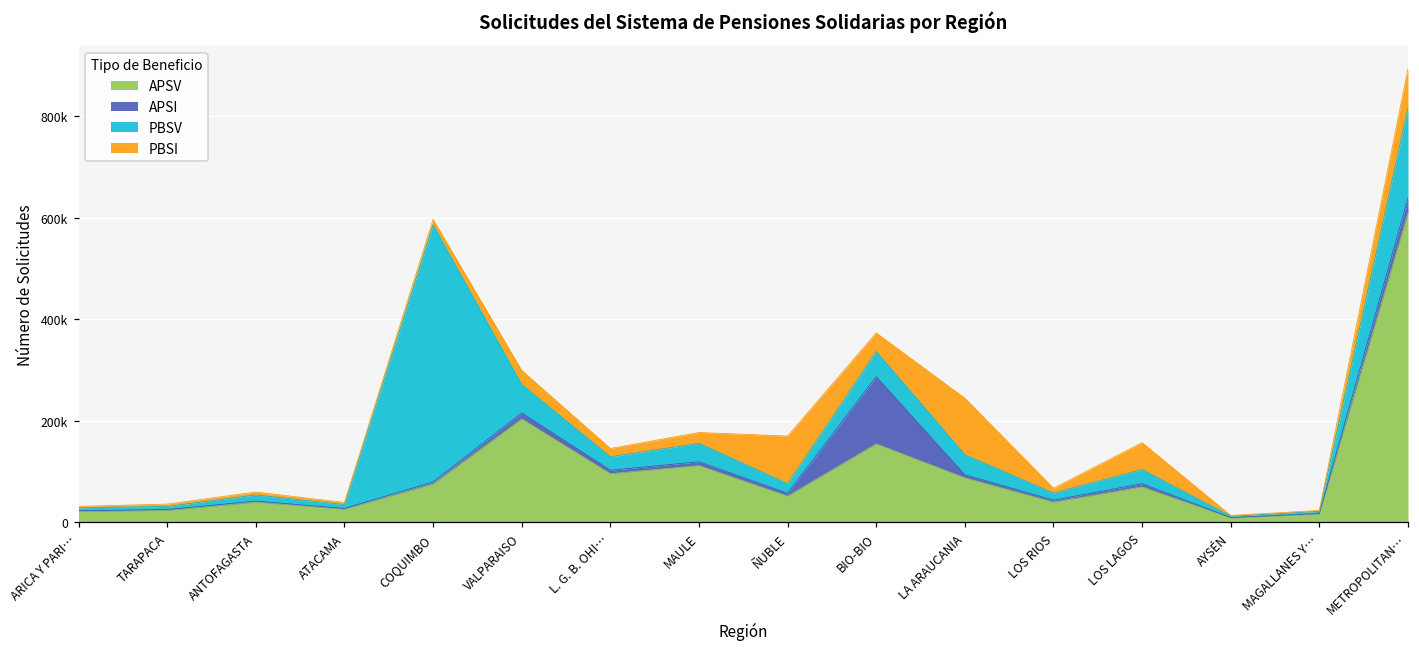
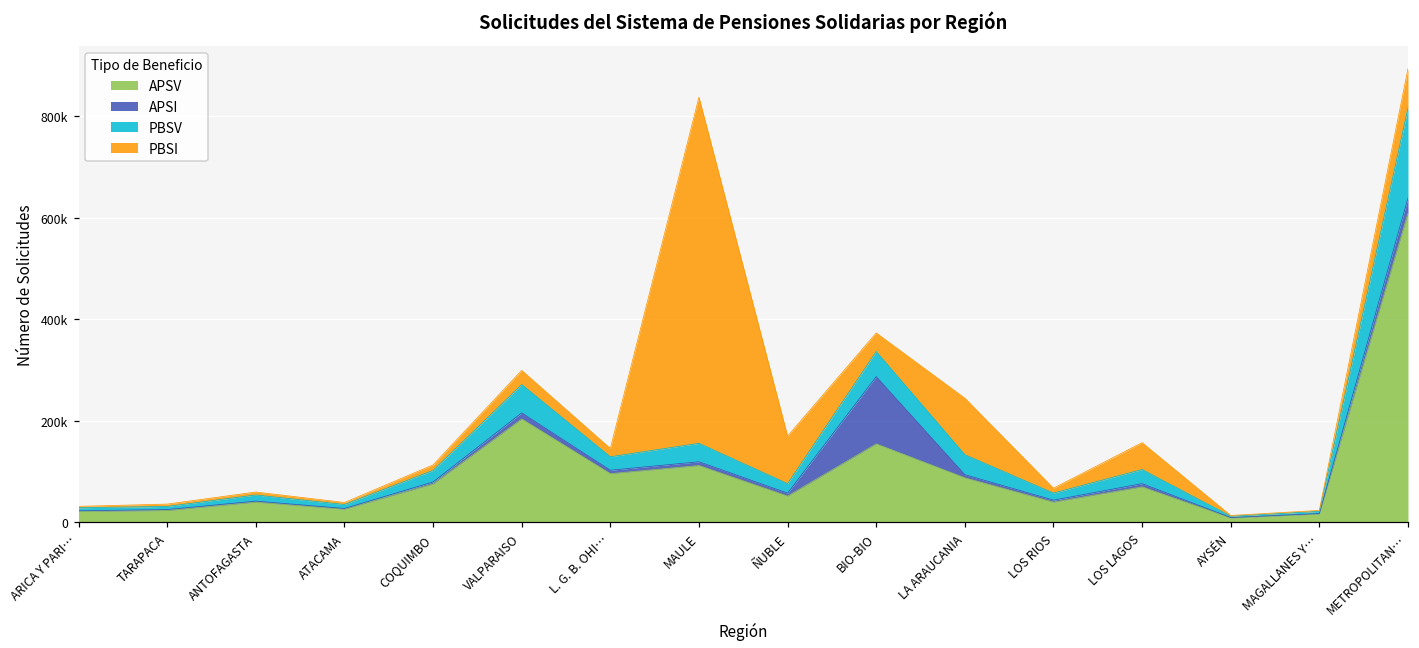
  {
    "APSV": {
      "VALPARAISO": 200000,
      "L. G. B. OHI…": 100000,
      "MAULE": 110000,
      "ÑUBLE": 50000,
      "BIO-BIO": 150000,
      "LA ARAUCANIA": 90000,
      "LOS LAGOS": 70000,
      "METROPOLITAN…": 610000
    },
    "APSI": {
      "VALPARAISO": 10000,
      "L. G. B. OHI…": 10000,
      "MAULE": 10000,
      "ÑUBLE": 10000,
      "BIO-BIO": 130000,
      "LA ARAUCANIA": 10000,
      "LOS LAGOS": 10000,
      "METROPOLITAN…": 30000
    },
    "PBSV": {
      "ANTOFAGASTA": 10000,
-     "COQUIMBO": 510000,
+     "COQUIMBO": 20000,
      "VALPARAISO": 60000,
      "L. G. B. OHI…": 30000,
      "MAULE": 40000,
      "ÑUBLE": 20000,
      "BIO-BIO": 50000,
      "LA ARAUCANIA": 40000,
      "LOS RIOS": 10000,
      "LOS LAGOS": 30000,
      "METROPOLITAN…": 180000
    },
    "PBSI": {
      "ANTOFAGASTA": 10000,
      "COQUIMBO": 10000,
      "VALPARAISO": 30000,
      "L. G. B. OHI…": 20000,
-     "MAULE": 20000,
+     "MAULE": 680000,
      "ÑUBLE": 90000,
      "BIO-BIO": 40000,
      "LA ARAUCANIA": 110000,
      "LOS RIOS": 10000,
      "LOS LAGOS": 50000,
      "METROPOLITAN…": 80000
    }
  }
